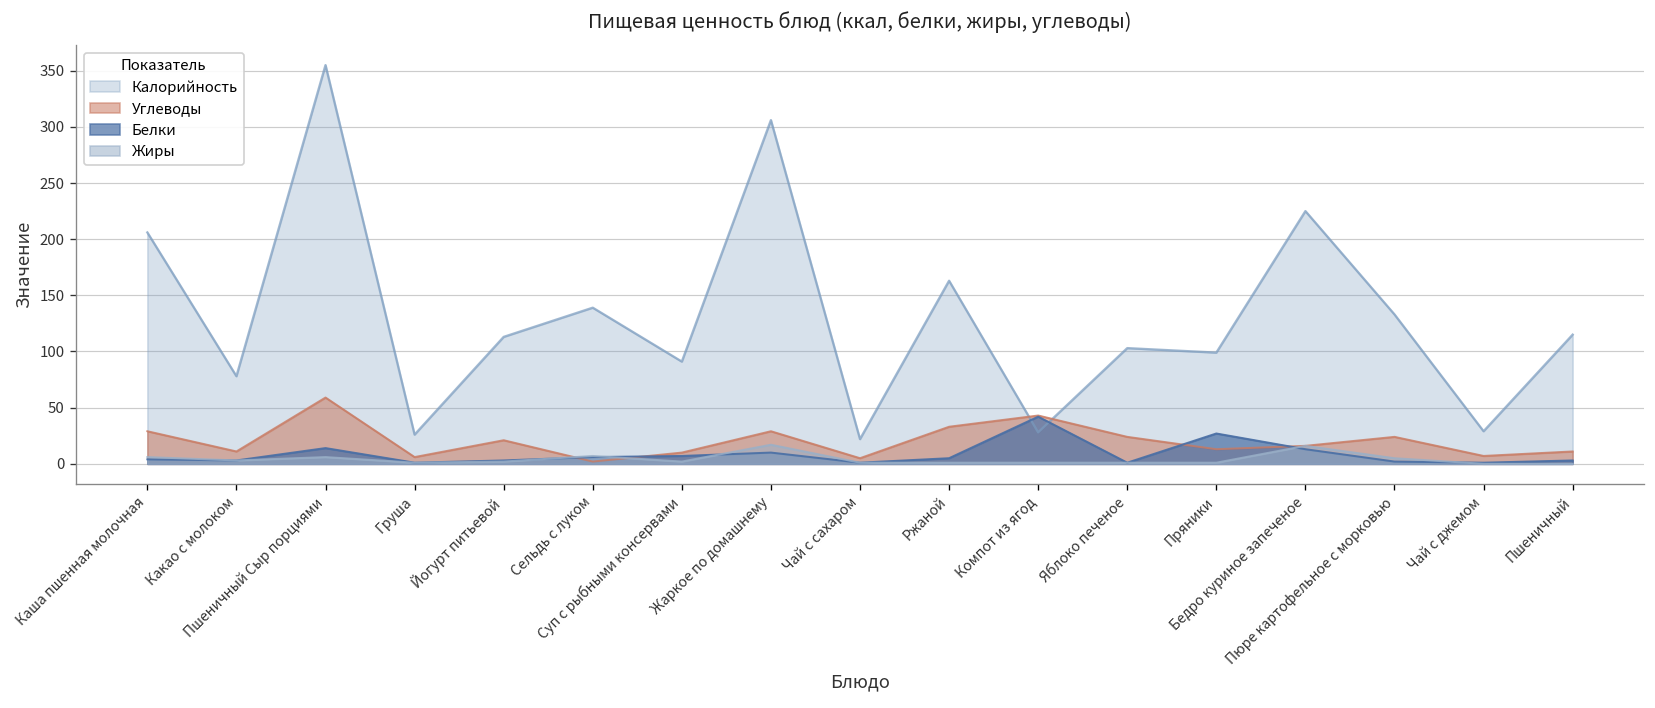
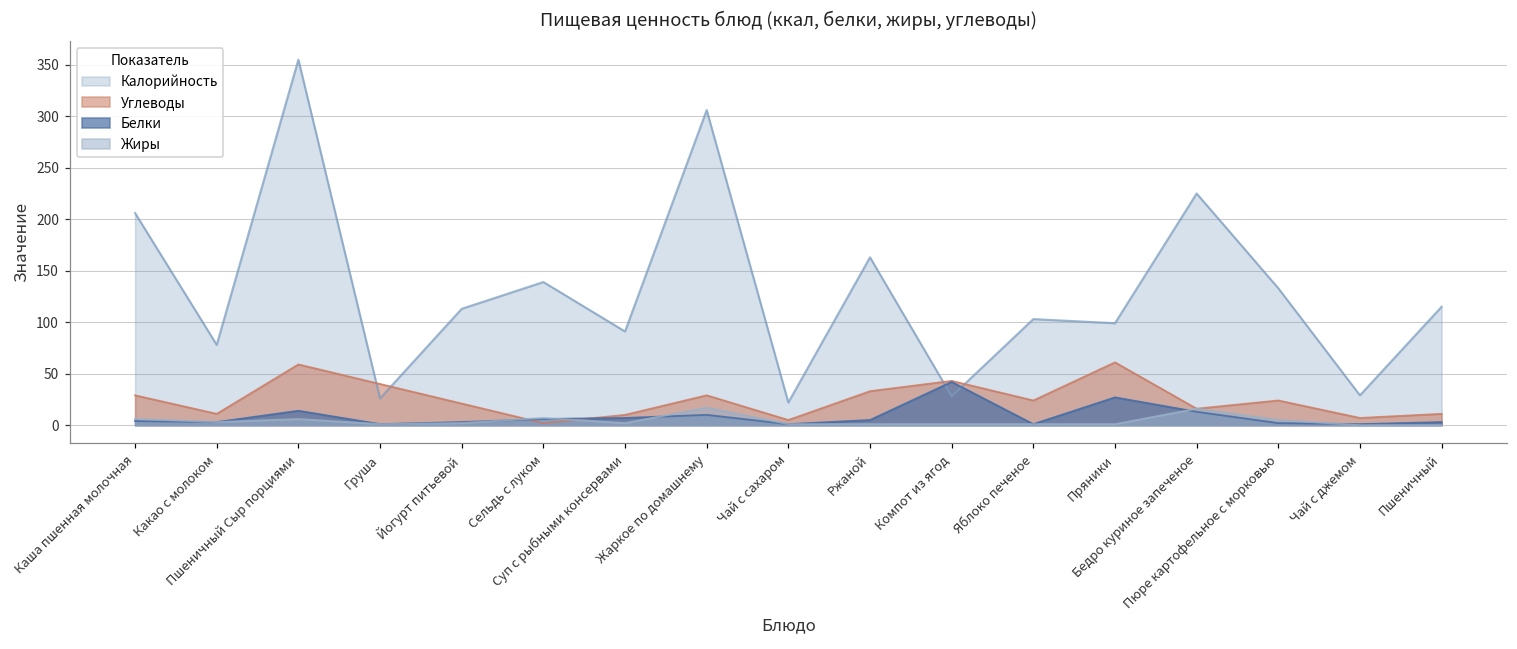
  {
    "Углеводы": {
      "Каша пшенная молочная": 30,
      "Какао с молоком": 10,
      "Пшеничный Сыр порциями": 60,
-     "Груша": 10,
+     "Груша": 40,
      "Йогурт питьевой": 20,
      "Сельдь с луком": 0,
      "Суп с рыбными консервами": 10,
      "Жаркое по домашнему": 30,
      "Чай с сахаром": 10,
      "Ржаной": 30,
      "Яблоко печеное": 20,
-     "Пряники": 10,
+     "Пряники": 60,
      "Пюре картофельное с морковью": 20,
      "Чай с джемом": 10,
      "Пшеничный": 10
    },
    "Белки": {
      "Пшеничный Сыр порциями": 10,
      "Суп с рыбными консервами": 10,
      "Жаркое по домашнему": 10,
      "Ржаной": 10,
      "Пряники": 30,
      "Бедро куриное запеченое": 10,
      "Пюре картофельное с морковью": 0,
      "Пшеничный": 0
    }
  }
